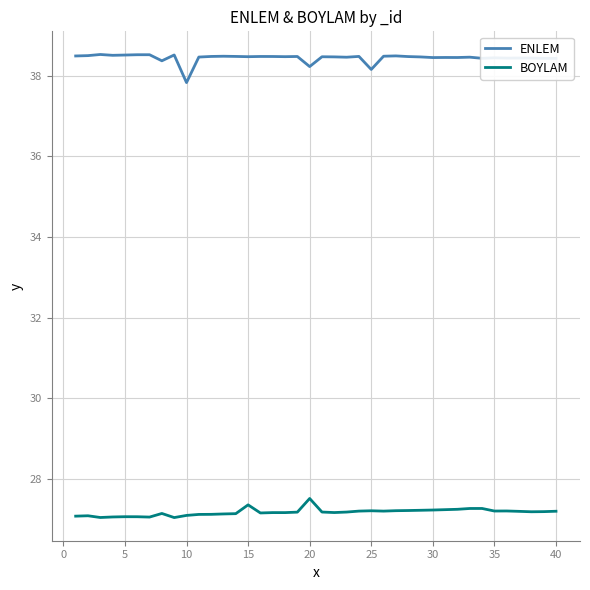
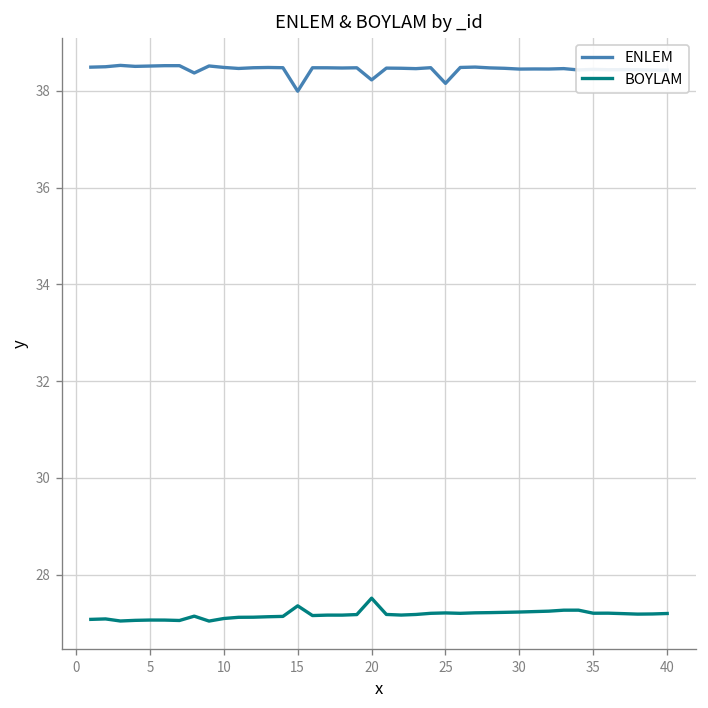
  {
    "ENLEM": {
      "5": 38.5,
-     "10": 37.8,
-     "15": 38.5,
+     "10": 38.5,
+     "15": 38.0,
      "20": 38.2,
      "25": 38.2,
      "30": 38.4
    },
    "BOYLAM": {
      "5": 27.1,
      "10": 27.1,
      "15": 27.4,
      "20": 27.5,
      "25": 27.2,
      "30": 27.2,
      "35": 27.2,
      "40": 27.2
    }
  }
